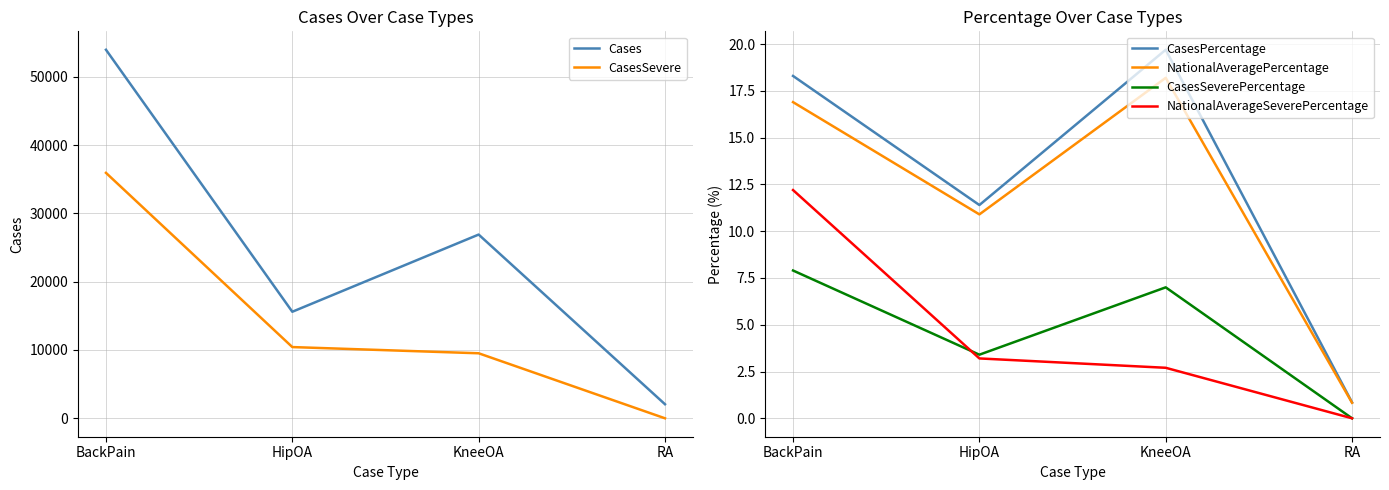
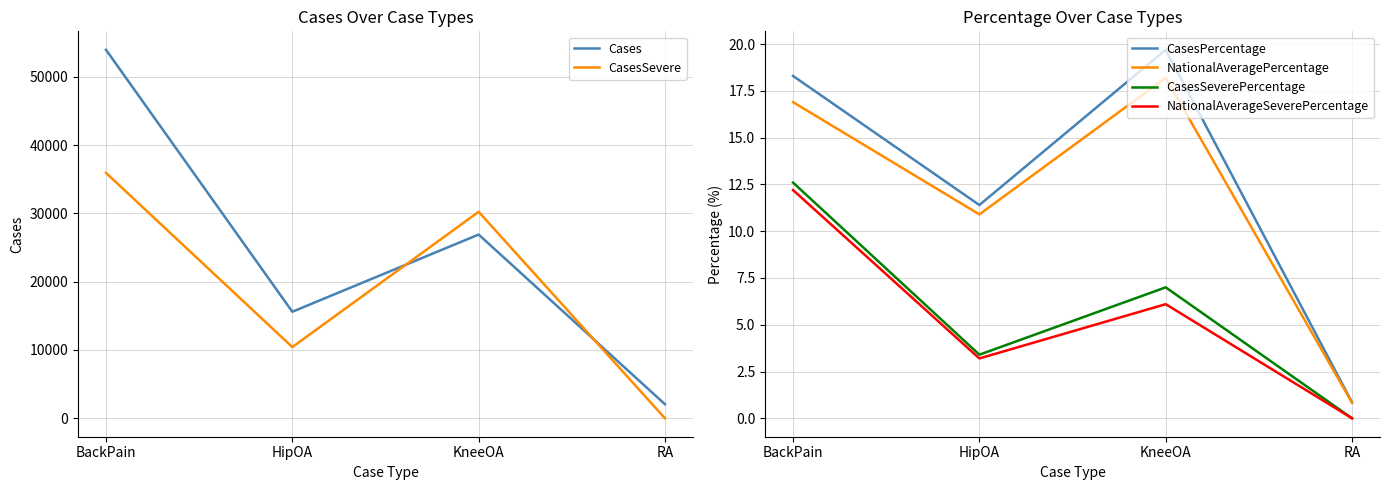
  {
    "Cases Over Case Types": {
      "Cases": {
        "BackPain": 54000,
        "HipOA": 16000,
        "KneeOA": 27000,
        "RA": 2000
      },
      "CasesSevere": {
        "BackPain": 36000,
        "HipOA": 10000,
-       "KneeOA": 10000,
+       "KneeOA": 30000,
        "RA": 0
      }
    },
    "Percentage Over Case Types": {
      "CasesPercentage": {
        "BackPain": 18.3,
        "HipOA": 11.4
      },
      "NationalAveragePercentage": {
        "BackPain": 16.9,
        "HipOA": 10.9
      },
      "CasesSeverePercentage": {
-       "BackPain": 7.9,
+       "BackPain": 12.6,
        "HipOA": 3.4,
        "KneeOA": 7.0
      },
      "NationalAverageSeverePercentage": {
        "BackPain": 12.2,
        "HipOA": 3.2,
-       "KneeOA": 2.7
+       "KneeOA": 6.1
      }
    }
  }
